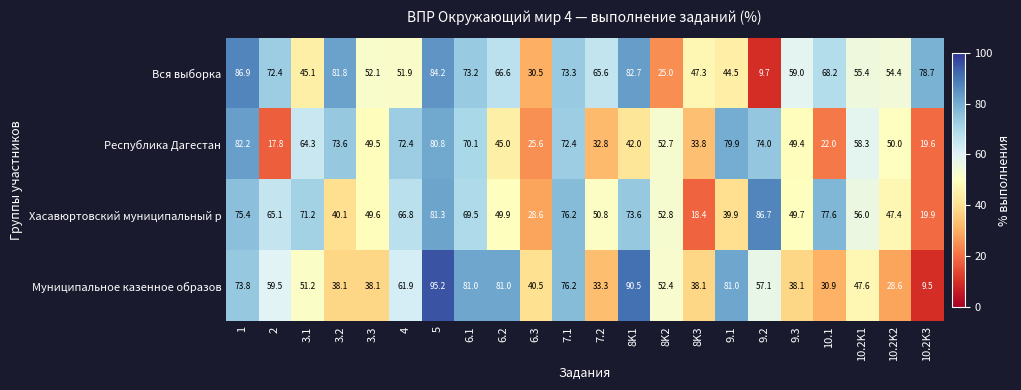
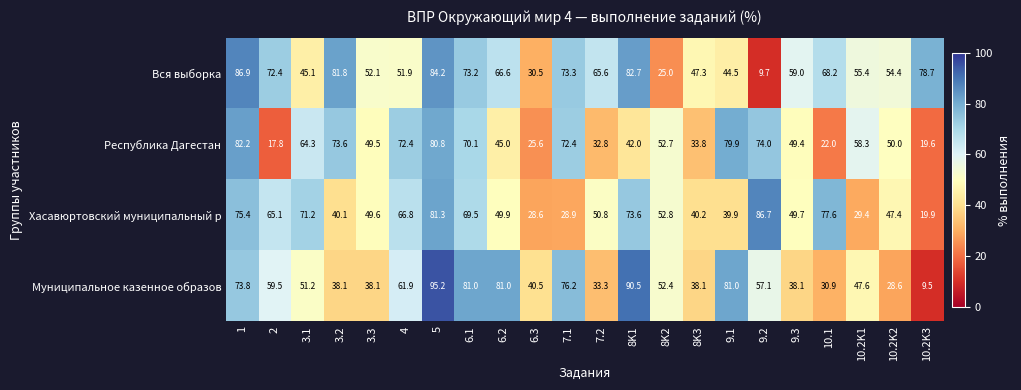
  {
    "Вся выборка": {
      "1": 86.9,
      "2": 72.4,
      "3.1": 45.1,
      "3.2": 81.8,
      "3.3": 52.1,
      "4": 51.9,
      "5": 84.2,
      "6.1": 73.2,
      "6.2": 66.6,
      "6.3": 30.5,
      "7.1": 73.3,
      "7.2": 65.6,
      "8K1": 82.7,
      "8K2": 25.0,
      "8K3": 47.3,
      "9.1": 44.5,
      "9.2": 9.7,
      "9.3": 59.0,
      "10.1": 68.2,
      "10.2K1": 55.4,
      "10.2K2": 54.4,
      "10.2K3": 78.7
    },
    "Республика Дагестан": {
      "1": 82.2,
      "2": 17.8,
      "3.1": 64.3,
      "3.2": 73.6,
      "3.3": 49.5,
      "4": 72.4,
      "5": 80.8,
      "6.1": 70.1,
      "6.2": 45.0,
      "6.3": 25.6,
      "7.1": 72.4,
      "7.2": 32.8,
      "8K1": 42.0,
      "8K2": 52.7,
      "8K3": 33.8,
      "9.1": 79.9,
      "9.2": 74.0,
      "9.3": 49.4,
      "10.1": 22.0,
      "10.2K1": 58.3,
      "10.2K2": 50.0,
      "10.2K3": 19.6
    },
    "Хасавюртовский муниципальный р": {
      "1": 75.4,
      "2": 65.1,
      "3.1": 71.2,
      "3.2": 40.1,
      "3.3": 49.6,
      "4": 66.8,
      "5": 81.3,
      "6.1": 69.5,
      "6.2": 49.9,
      "6.3": 28.6,
-     "7.1": 76.2,
+     "7.1": 28.9,
      "7.2": 50.8,
      "8K1": 73.6,
      "8K2": 52.8,
-     "8K3": 18.4,
+     "8K3": 40.2,
      "9.1": 39.9,
      "9.2": 86.7,
      "9.3": 49.7,
      "10.1": 77.6,
-     "10.2K1": 56.0,
+     "10.2K1": 29.4,
      "10.2K2": 47.4,
      "10.2K3": 19.9
    },
    "Муниципальное казенное образов": {
      "1": 73.8,
      "2": 59.5,
      "3.1": 51.2,
      "3.2": 38.1,
      "3.3": 38.1,
      "4": 61.9,
      "5": 95.2,
      "6.1": 81.0,
      "6.2": 81.0,
      "6.3": 40.5,
      "7.1": 76.2,
      "7.2": 33.3,
      "8K1": 90.5,
      "8K2": 52.4,
      "8K3": 38.1,
      "9.1": 81.0,
      "9.2": 57.1,
      "9.3": 38.1,
      "10.1": 30.9,
      "10.2K1": 47.6,
      "10.2K2": 28.6,
      "10.2K3": 9.5
    }
  }
